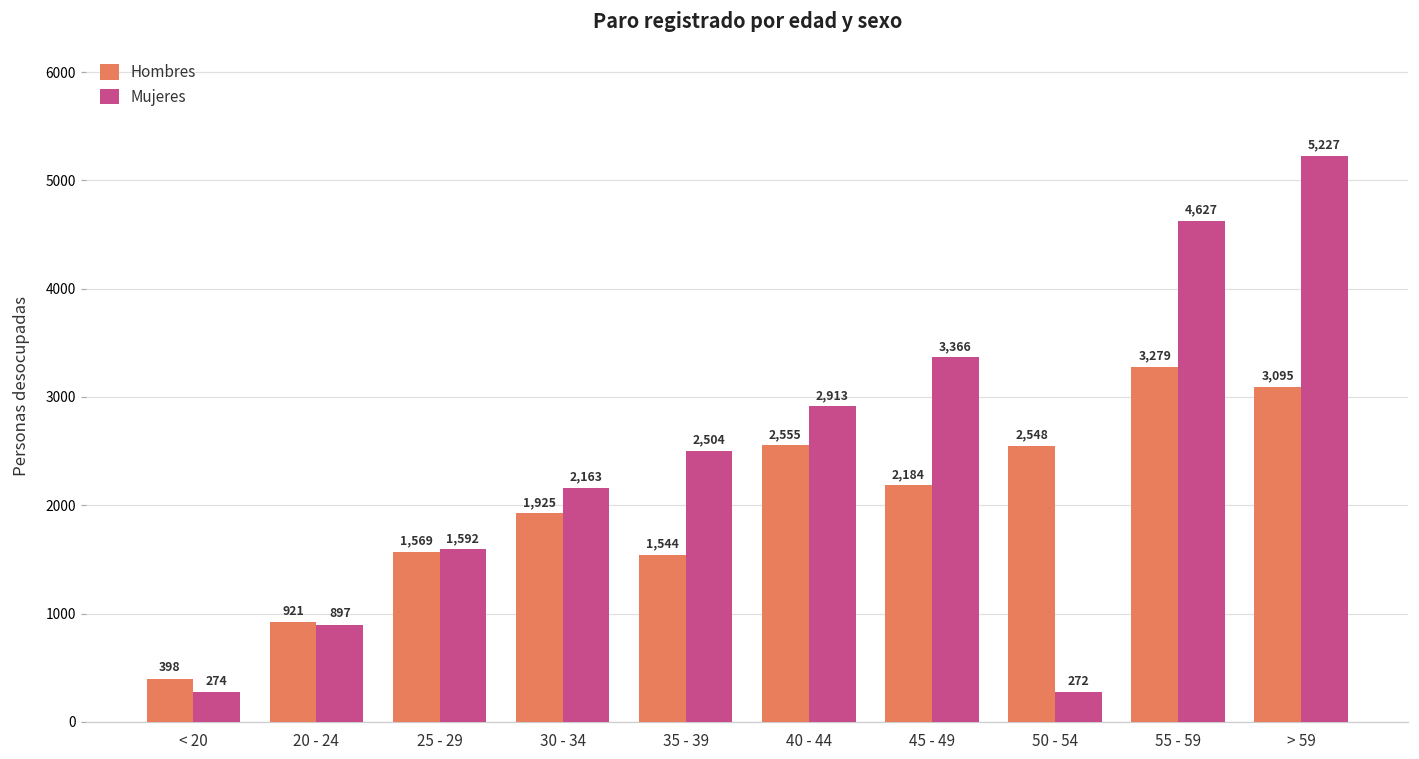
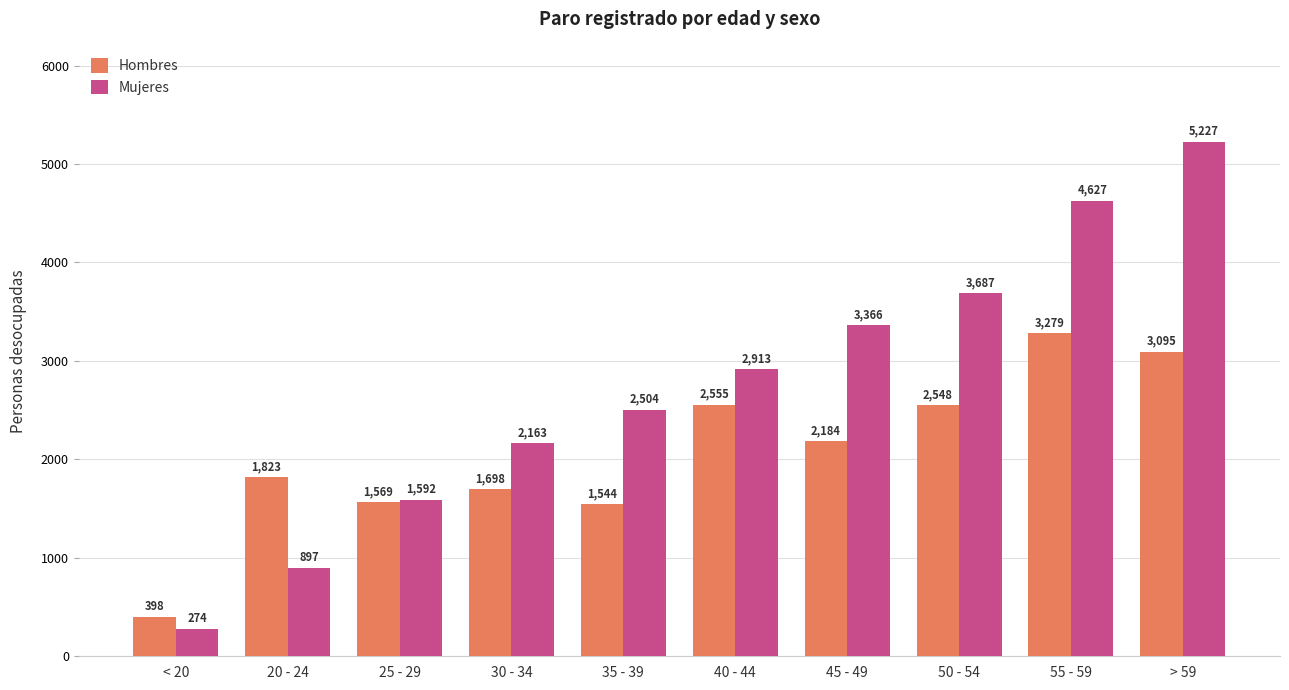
  {
    "Hombres": {
      "< 20": "398",
-     "20 - 24": "921",
+     "20 - 24": "1,823",
      "25 - 29": "1,569",
-     "30 - 34": "1,925",
+     "30 - 34": "1,698",
      "35 - 39": "1,544",
      "40 - 44": "2,555",
      "45 - 49": "2,184",
      "50 - 54": "2,548",
      "55 - 59": "3,279",
      "> 59": "3,095"
    },
    "Mujeres": {
      "< 20": "274",
      "20 - 24": "897",
      "25 - 29": "1,592",
      "30 - 34": "2,163",
      "35 - 39": "2,504",
      "40 - 44": "2,913",
      "45 - 49": "3,366",
-     "50 - 54": "272",
+     "50 - 54": "3,687",
      "55 - 59": "4,627",
      "> 59": "5,227"
    }
  }
